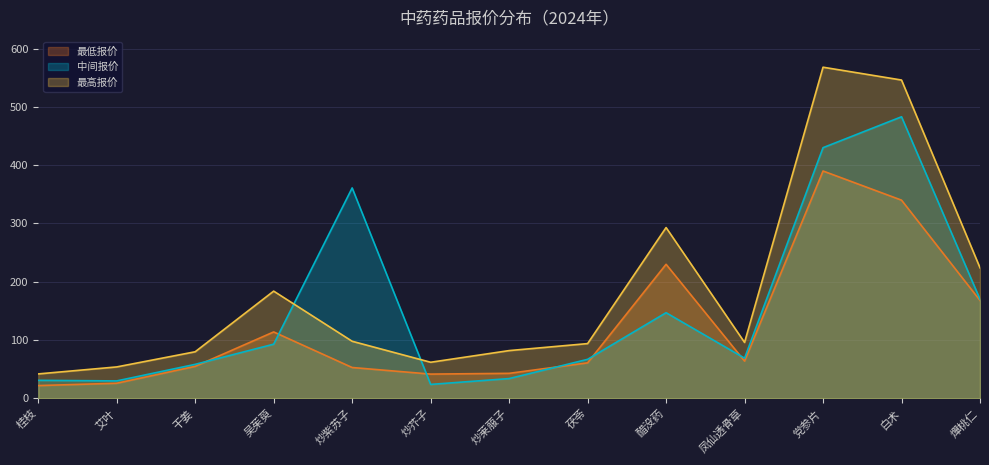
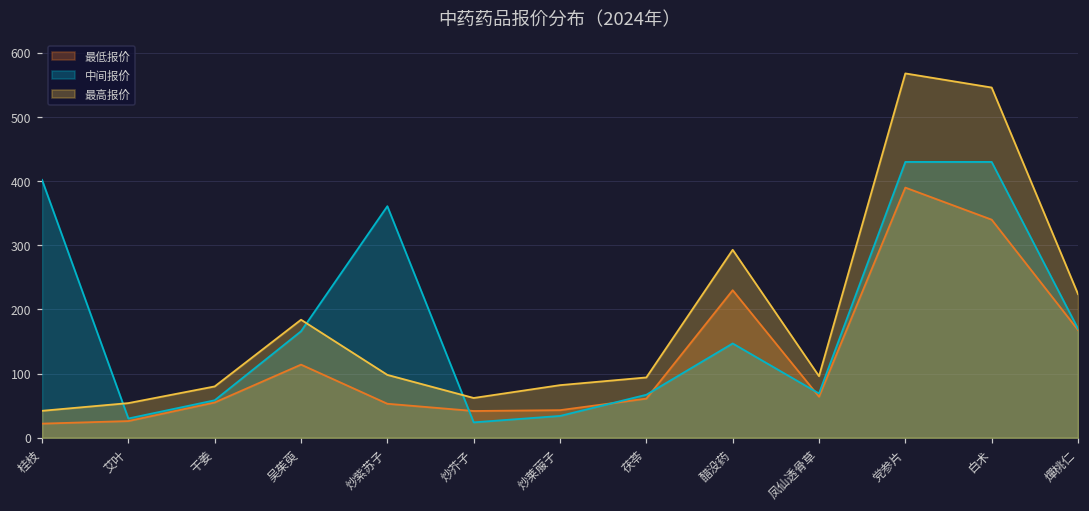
  {
    "中间报价": {
-     "桂枝": 30,
-     "吴茱萸": 90,
+     "桂枝": 400,
+     "吴茱萸": 170,
      "炒紫苏子": 360,
      "炒芥子": 20,
      "炒莱菔子": 30,
      "茯苓": 70,
      "醋没药": 150,
      "凤仙透骨草": 70,
      "党参片": 430,
-     "白术": 480
+     "白术": 430
    }
  }
